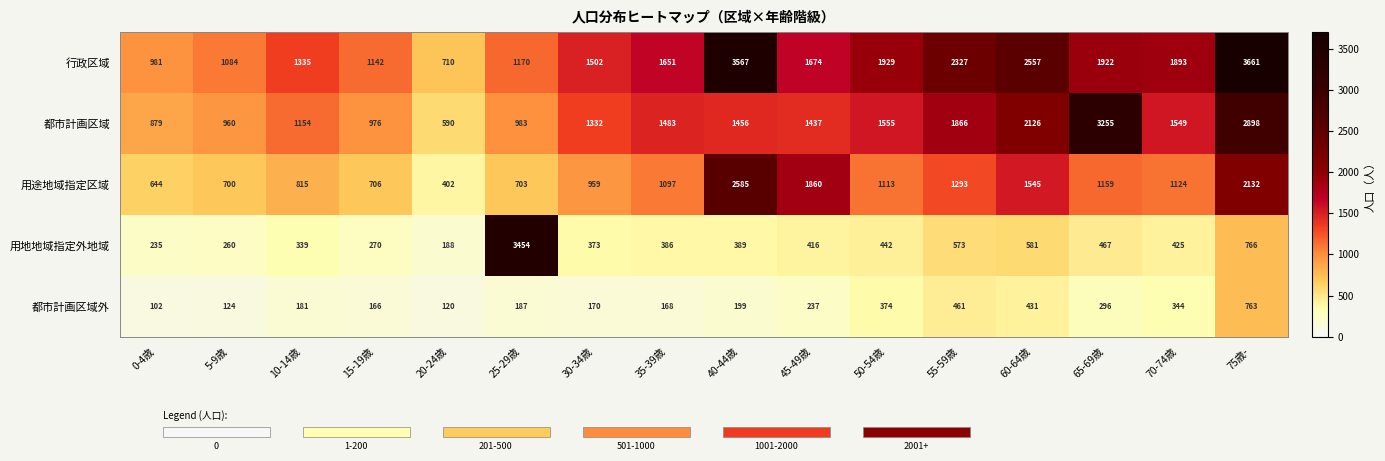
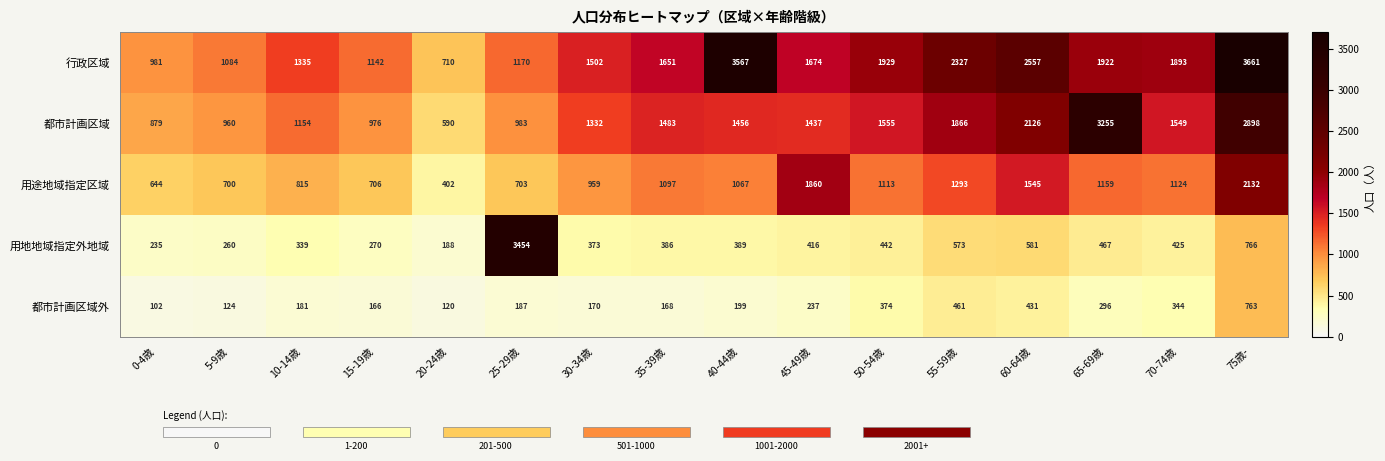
  {
    "行政区域": {
      "0-4歳": 981,
      "5-9歳": 1084,
      "10-14歳": 1335,
      "15-19歳": 1142,
      "20-24歳": 710,
      "25-29歳": 1170,
      "30-34歳": 1502,
      "35-39歳": 1651,
      "40-44歳": 3567,
      "45-49歳": 1674,
      "50-54歳": 1929,
      "55-59歳": 2327,
      "60-64歳": 2557,
      "65-69歳": 1922,
      "70-74歳": 1893,
      "75歳-": 3661
    },
    "都市計画区域": {
      "0-4歳": 879,
      "5-9歳": 960,
      "10-14歳": 1154,
      "15-19歳": 976,
      "20-24歳": 590,
      "25-29歳": 983,
      "30-34歳": 1332,
      "35-39歳": 1483,
      "40-44歳": 1456,
      "45-49歳": 1437,
      "50-54歳": 1555,
      "55-59歳": 1866,
      "60-64歳": 2126,
      "65-69歳": 3255,
      "70-74歳": 1549,
      "75歳-": 2898
    },
    "用途地域指定区域": {
      "0-4歳": 644,
      "5-9歳": 700,
      "10-14歳": 815,
      "15-19歳": 706,
      "20-24歳": 402,
      "25-29歳": 703,
      "30-34歳": 959,
      "35-39歳": 1097,
-     "40-44歳": 2585,
+     "40-44歳": 1067,
      "45-49歳": 1860,
      "50-54歳": 1113,
      "55-59歳": 1293,
      "60-64歳": 1545,
      "65-69歳": 1159,
      "70-74歳": 1124,
      "75歳-": 2132
    },
    "用地地域指定外地域": {
      "0-4歳": 235,
      "5-9歳": 260,
      "10-14歳": 339,
      "15-19歳": 270,
      "20-24歳": 188,
      "25-29歳": 3454,
      "30-34歳": 373,
      "35-39歳": 386,
      "40-44歳": 389,
      "45-49歳": 416,
      "50-54歳": 442,
      "55-59歳": 573,
      "60-64歳": 581,
      "65-69歳": 467,
      "70-74歳": 425,
      "75歳-": 766
    },
    "都市計画区域外": {
      "0-4歳": 102,
      "5-9歳": 124,
      "10-14歳": 181,
      "15-19歳": 166,
      "20-24歳": 120,
      "25-29歳": 187,
      "30-34歳": 170,
      "35-39歳": 168,
      "40-44歳": 199,
      "45-49歳": 237,
      "50-54歳": 374,
      "55-59歳": 461,
      "60-64歳": 431,
      "65-69歳": 296,
      "70-74歳": 344,
      "75歳-": 763
    }
  }
